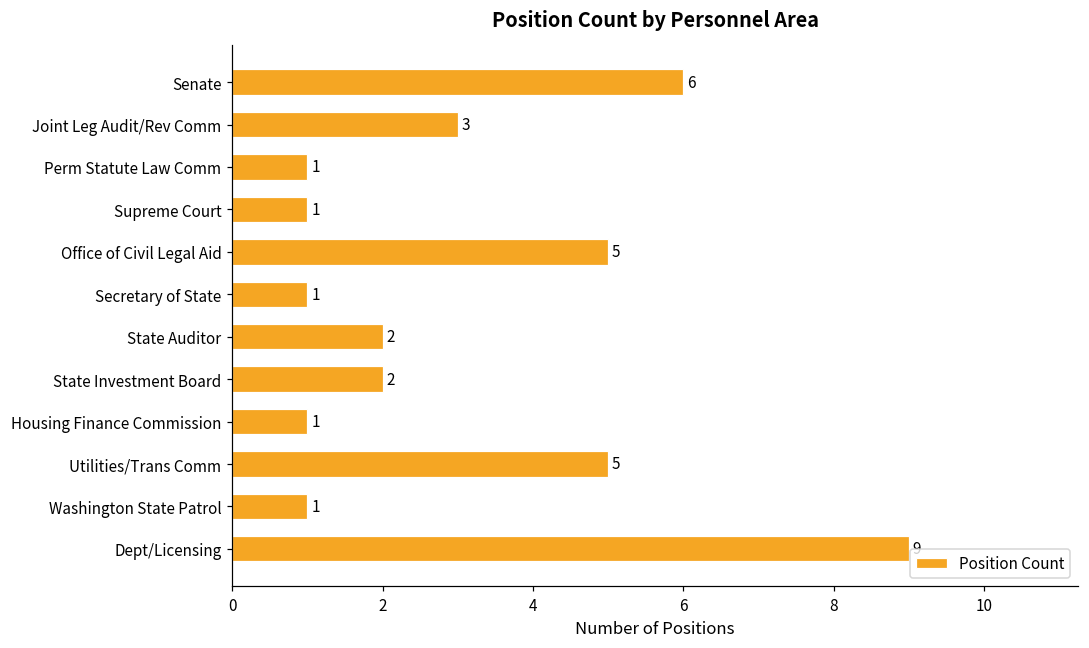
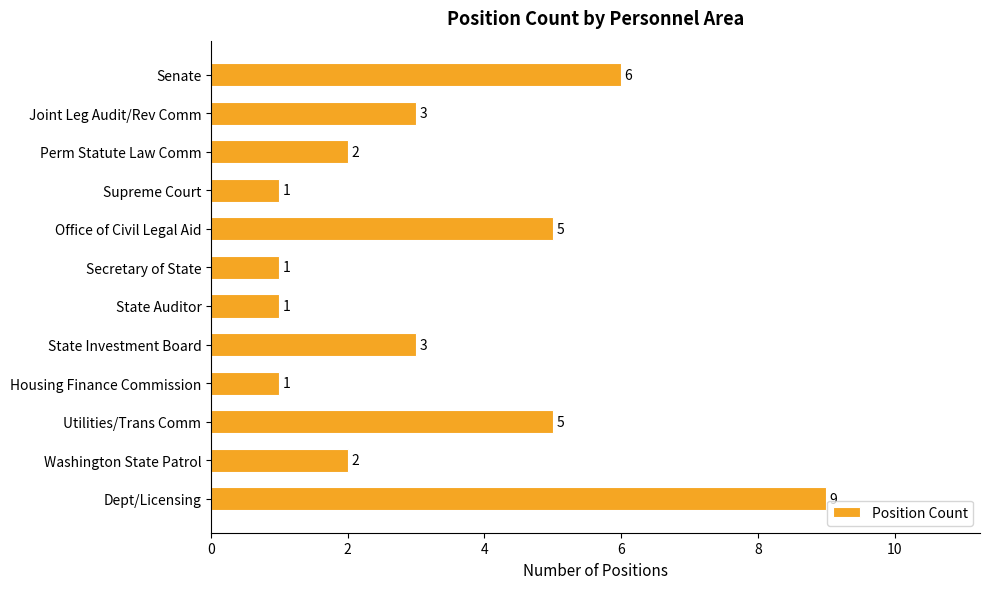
  {
    "Senate": 6,
    "Joint Leg Audit/Rev Comm": 3,
-   "Perm Statute Law Comm": 1,
+   "Perm Statute Law Comm": 2,
    "Supreme Court": 1,
    "Office of Civil Legal Aid": 5,
    "Secretary of State": 1,
-   "State Auditor": 2,
-   "State Investment Board": 2,
+   "State Auditor": 1,
+   "State Investment Board": 3,
    "Housing Finance Commission": 1,
    "Utilities/Trans Comm": 5,
-   "Washington State Patrol": 1
+   "Washington State Patrol": 2
  }
